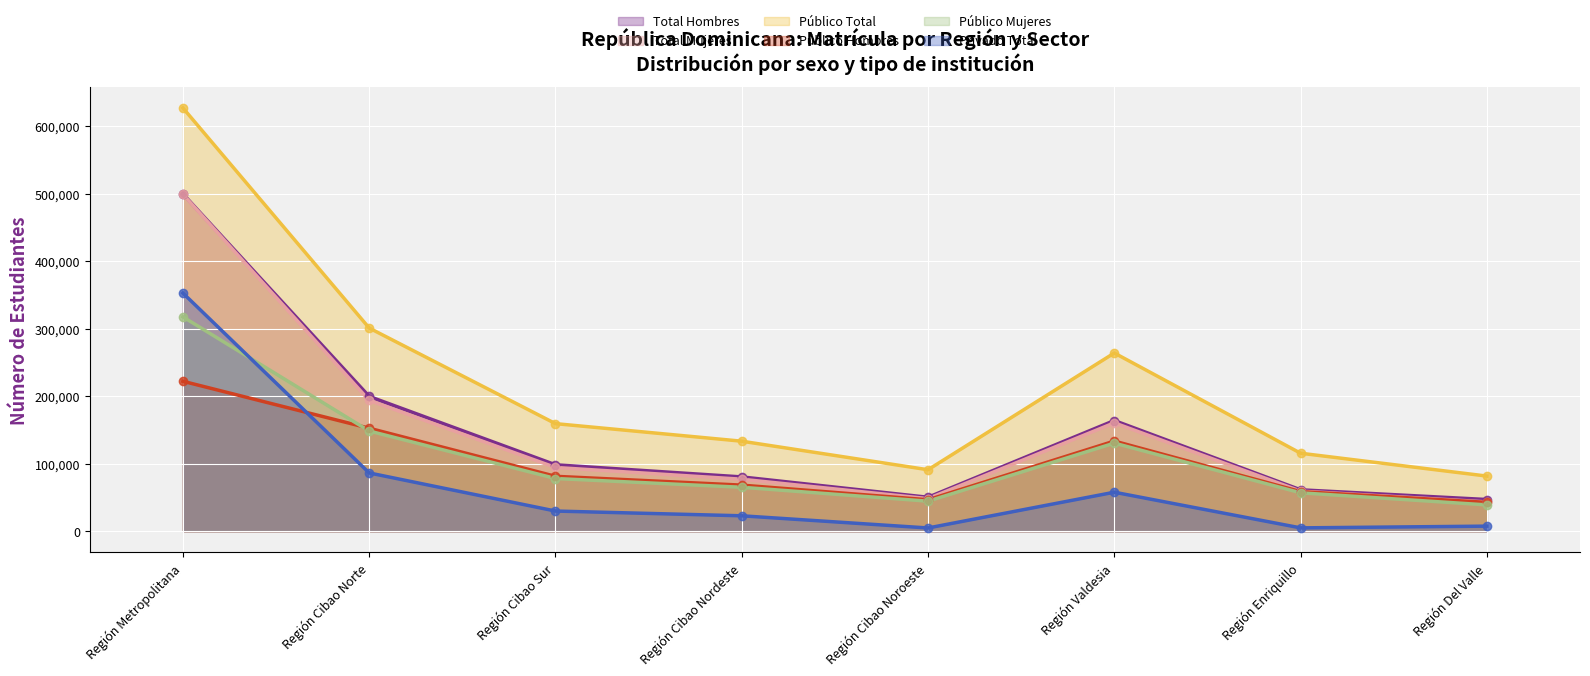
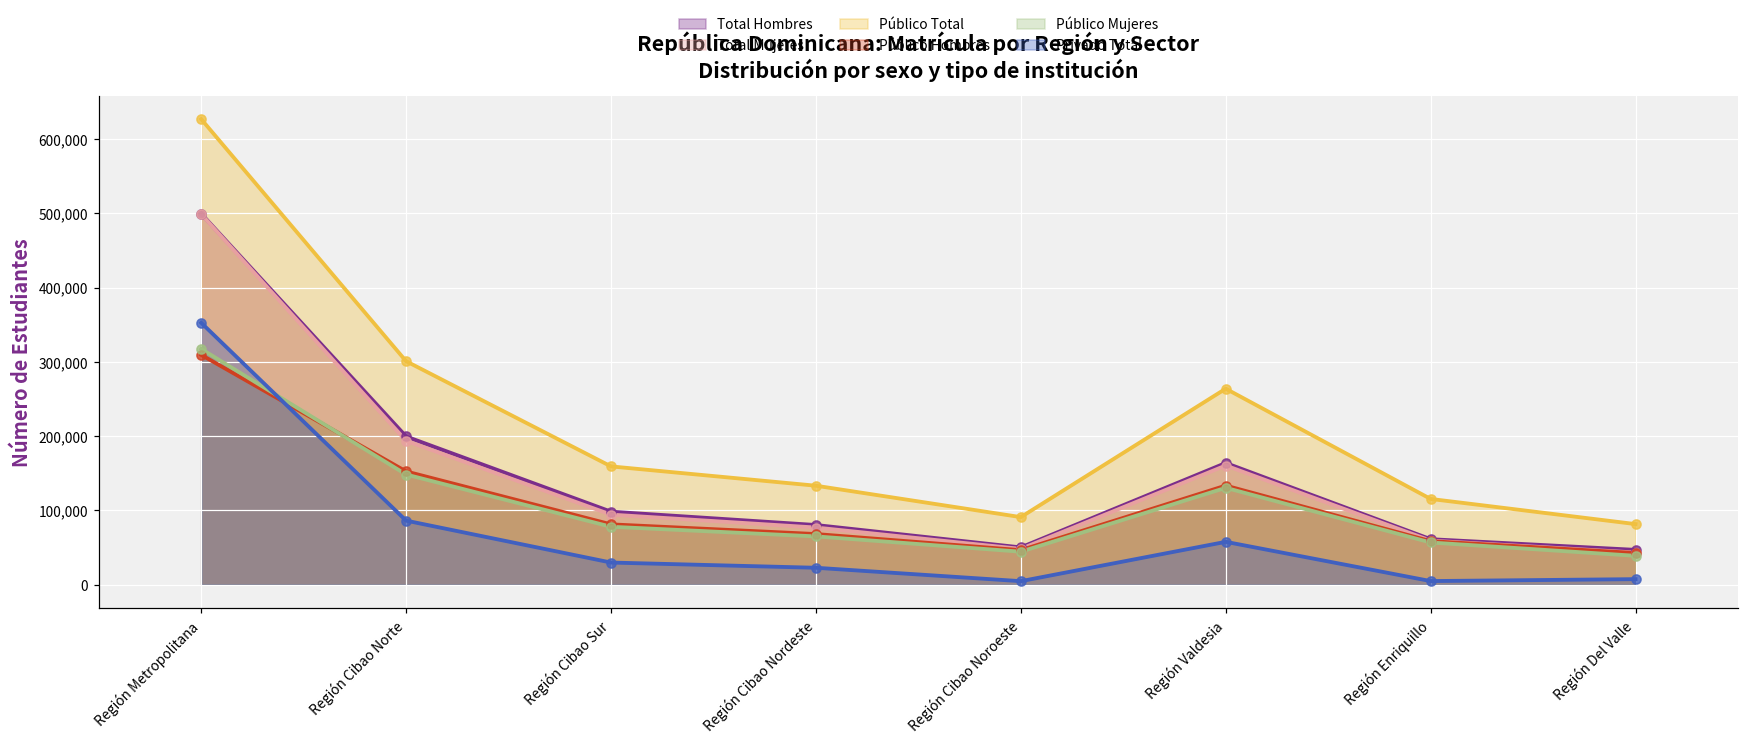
  {
    "Público Hombres": {
-     "Región Metropolitana": "220,000",
+     "Región Metropolitana": "310,000",
      "Región Cibao Norte": "150,000"
    }
  }
